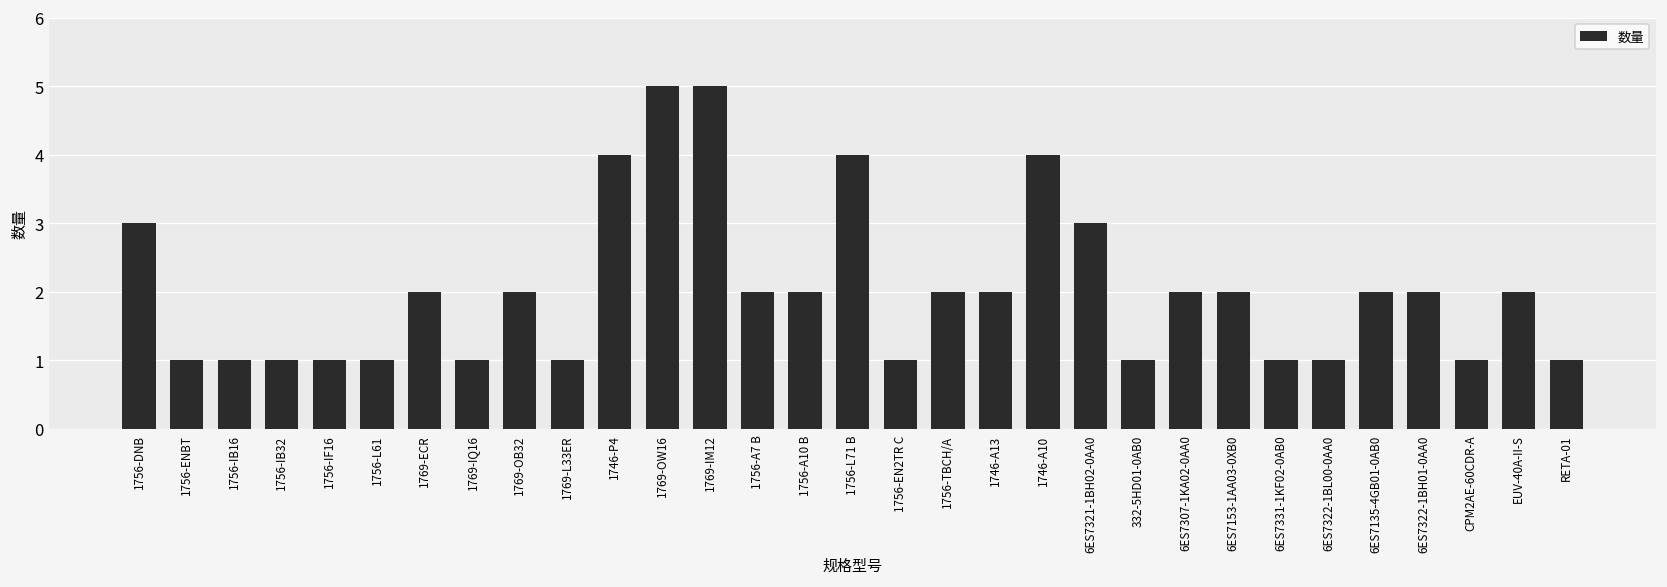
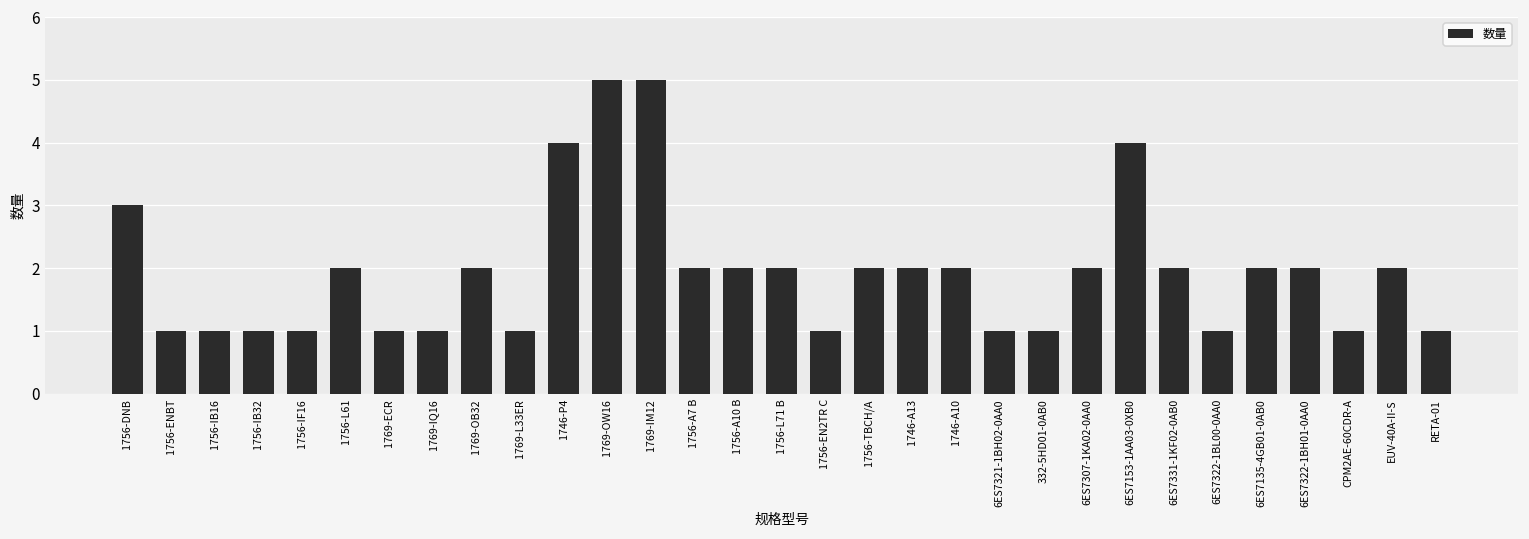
  {
    "1756-DNB": 3,
    "1756-ENBT": 1,
    "1756-IB16": 1,
    "1756-IB32": 1,
    "1756-IF16": 1,
-   "1756-L61": 1,
-   "1769-ECR": 2,
+   "1756-L61": 2,
+   "1769-ECR": 1,
    "1769-IQ16": 1,
    "1769-OB32": 2,
    "1769-L33ER": 1,
    "1746-P4": 4,
    "1769-OW16": 5,
    "1769-IM12": 5,
    "1756-A7 B": 2,
    "1756-A10 B": 2,
-   "1756-L71 B": 4,
+   "1756-L71 B": 2,
    "1756-EN2TR C": 1,
    "1756-TBCH/A": 2,
    "1746-A13": 2,
-   "1746-A10": 4,
-   "6ES7321-1BH02-0AA0": 3,
+   "1746-A10": 2,
+   "6ES7321-1BH02-0AA0": 1,
    "332-5HD01-0AB0": 1,
    "6ES7307-1KA02-0AA0": 2,
-   "6ES7153-1AA03-0XB0": 2,
-   "6ES7331-1KF02-0AB0": 1,
+   "6ES7153-1AA03-0XB0": 4,
+   "6ES7331-1KF02-0AB0": 2,
    "6ES7322-1BL00-0AA0": 1,
    "6ES7135-4GB01-0AB0": 2,
    "6ES7322-1BH01-0AA0": 2,
    "CPM2AE-60CDR-A": 1,
    "EUV-40A-II-S": 2,
    "RETA-01": 1
  }
